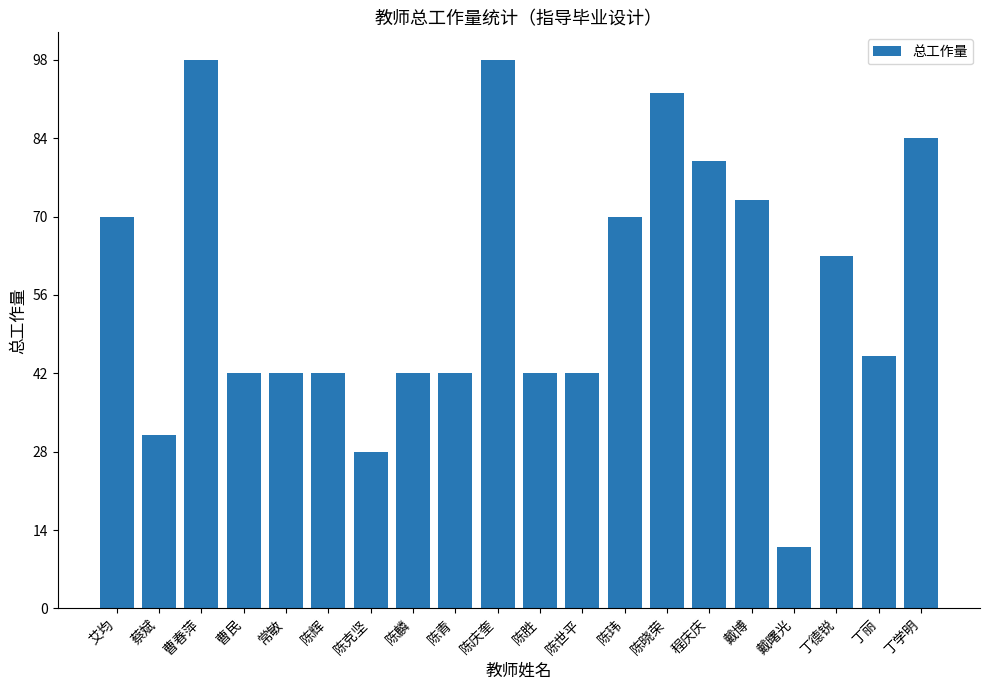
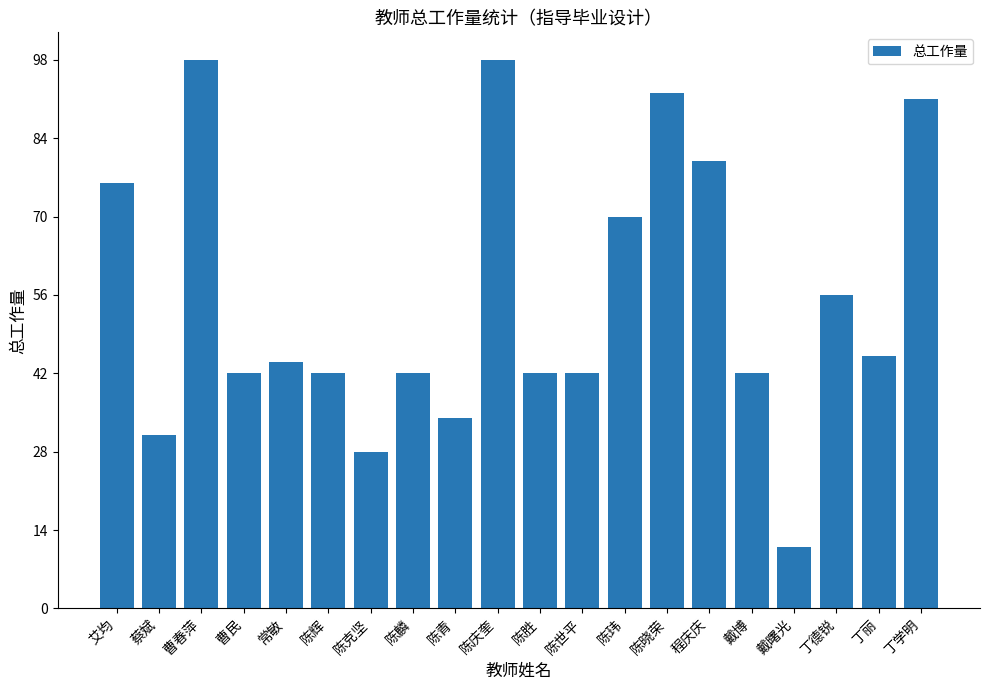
  {
-   "艾均": 70,
+   "艾均": 76,
    "蔡斌": 31,
    "曹春萍": 98,
    "曹民": 42,
-   "常敏": 42,
+   "常敏": 44,
    "陈辉": 42,
    "陈克坚": 28,
    "陈麟": 42,
-   "陈青": 42,
+   "陈青": 34,
    "陈庆奎": 98,
    "陈胜": 42,
    "陈世平": 42,
    "陈玮": 70,
    "陈晓荣": 92,
    "程庆庆": 80,
-   "戴博": 73,
+   "戴博": 42,
    "戴曙光": 11,
-   "丁德锐": 63,
+   "丁德锐": 56,
    "丁丽": 45,
-   "丁学明": 84
+   "丁学明": 91
  }
